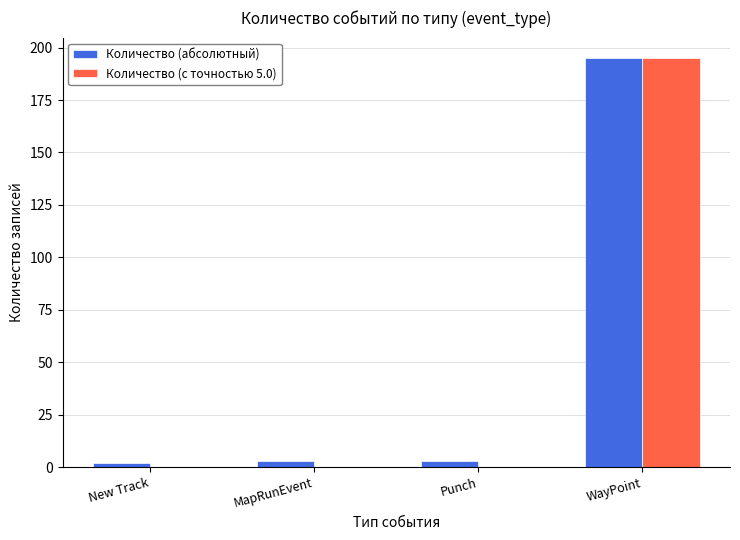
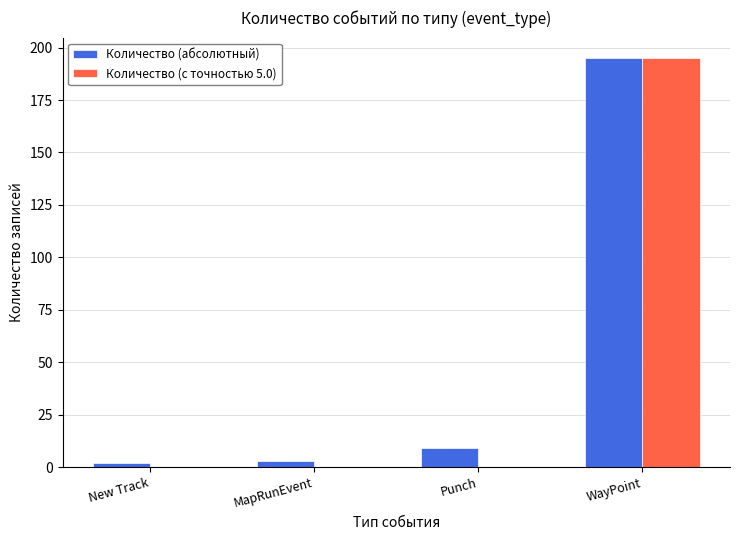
  {
    "Количество (абсолютный)": {
      "New Track": 2,
      "MapRunEvent": 3,
-     "Punch": 3,
+     "Punch": 9,
      "WayPoint": 195
    },
    "Количество (с точностью 5.0)": {
      "New Track": 0,
      "MapRunEvent": 0,
      "Punch": 0,
      "WayPoint": 195
    }
  }
